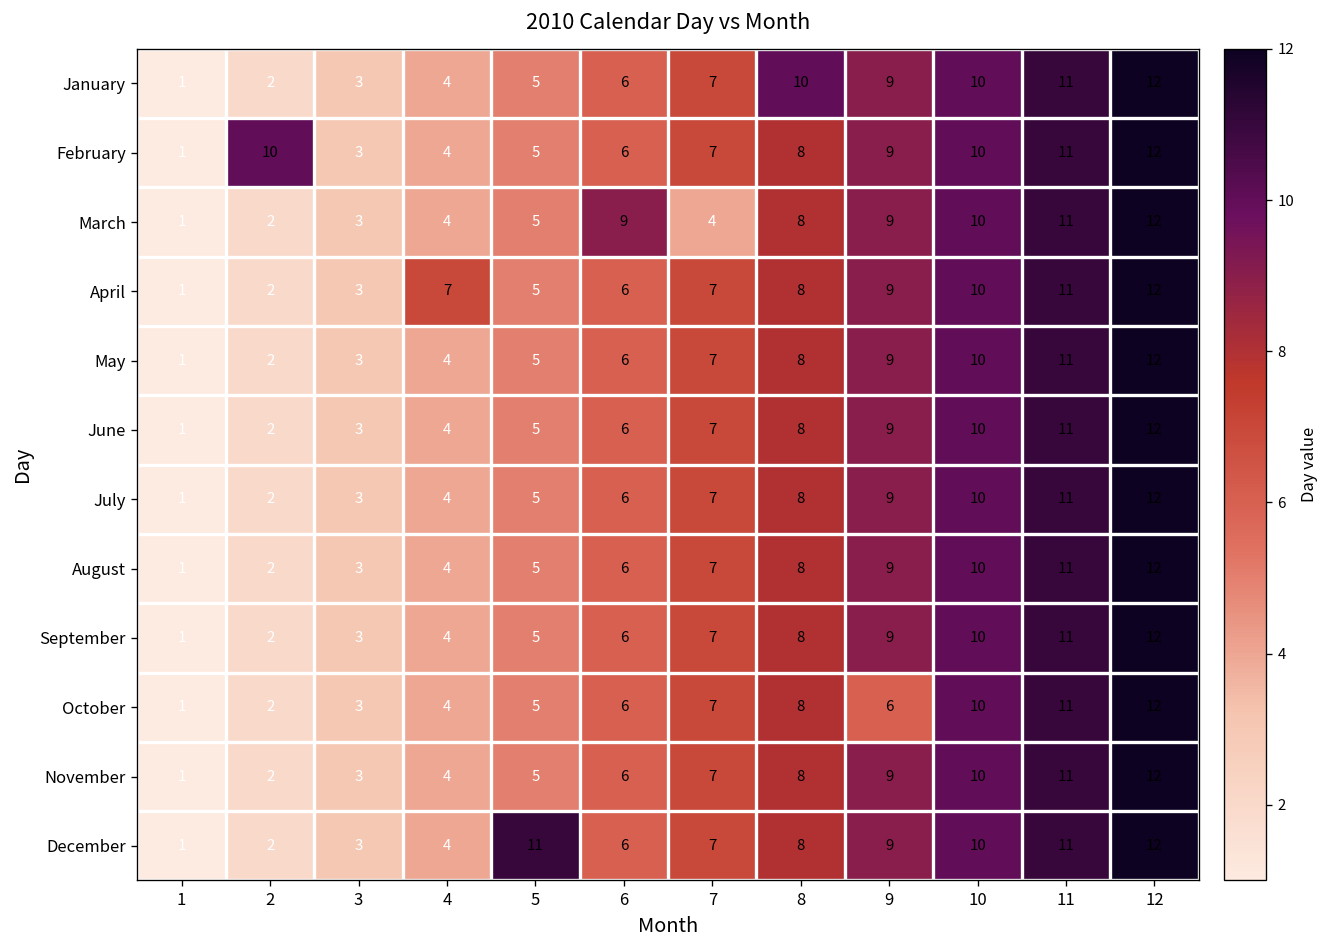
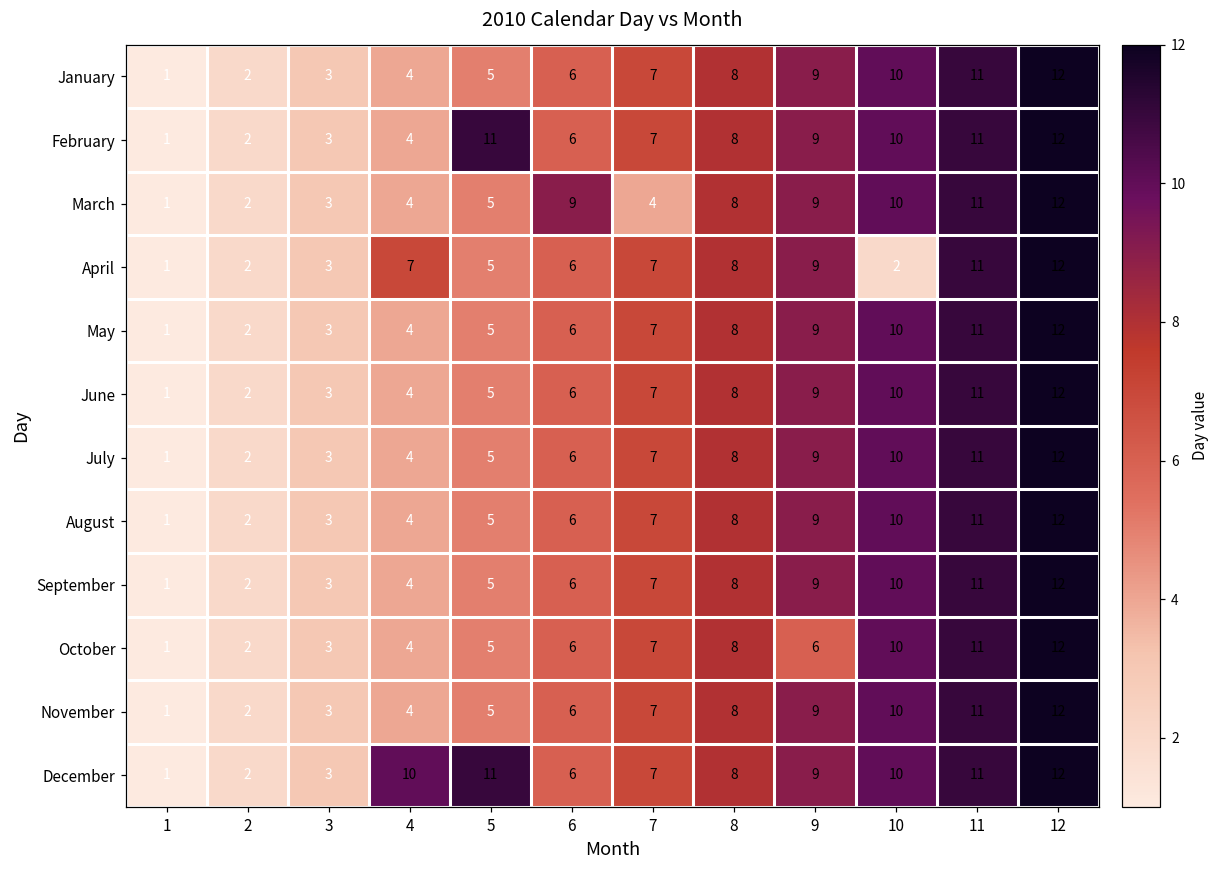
  {
    "January": {
      "2": 2,
      "3": 3,
      "4": 4,
      "5": 5,
      "6": 6,
      "7": 7,
-     "8": 10,
+     "8": 8,
      "9": 9,
      "10": 10,
      "11": 11
    },
    "February": {
-     "2": 10,
+     "2": 2,
      "3": 3,
      "4": 4,
-     "5": 5,
+     "5": 11,
      "6": 6,
      "7": 7,
      "8": 8,
      "9": 9,
      "10": 10,
      "11": 11
    },
    "March": {
      "2": 2,
      "3": 3,
      "4": 4,
      "5": 5,
      "6": 9,
      "7": 4,
      "8": 8,
      "9": 9,
      "10": 10,
      "11": 11
    },
    "April": {
      "2": 2,
      "3": 3,
      "4": 7,
      "5": 5,
      "6": 6,
      "7": 7,
      "8": 8,
      "9": 9,
-     "10": 10,
+     "10": 2,
      "11": 11
    },
    "May": {
      "2": 2,
      "3": 3,
      "4": 4,
      "5": 5,
      "6": 6,
      "7": 7,
      "8": 8,
      "9": 9,
      "10": 10,
      "11": 11
    },
    "June": {
      "2": 2,
      "3": 3,
      "4": 4,
      "5": 5,
      "6": 6,
      "7": 7,
      "8": 8,
      "9": 9,
      "10": 10,
      "11": 11
    },
    "July": {
      "2": 2,
      "3": 3,
      "4": 4,
      "5": 5,
      "6": 6,
      "7": 7,
      "8": 8,
      "9": 9,
      "10": 10,
      "11": 11
    },
    "August": {
      "2": 2,
      "3": 3,
      "4": 4,
      "5": 5,
      "6": 6,
      "7": 7,
      "8": 8,
      "9": 9,
      "10": 10,
      "11": 11
    },
    "September": {
      "2": 2,
      "3": 3,
      "4": 4,
      "5": 5,
      "6": 6,
      "7": 7,
      "8": 8,
      "9": 9,
      "10": 10,
      "11": 11
    },
    "October": {
      "2": 2,
      "3": 3,
      "4": 4,
      "5": 5,
      "6": 6,
      "7": 7,
      "8": 8,
      "9": 6,
      "10": 10,
      "11": 11
    },
    "November": {
      "2": 2,
      "3": 3,
      "4": 4,
      "5": 5,
      "6": 6,
      "7": 7,
      "8": 8,
      "9": 9,
      "10": 10,
      "11": 11
    },
    "December": {
      "2": 2,
      "3": 3,
-     "4": 4,
+     "4": 10,
      "5": 11,
      "6": 6,
      "7": 7,
      "8": 8,
      "9": 9,
      "10": 10,
      "11": 11
    }
  }
